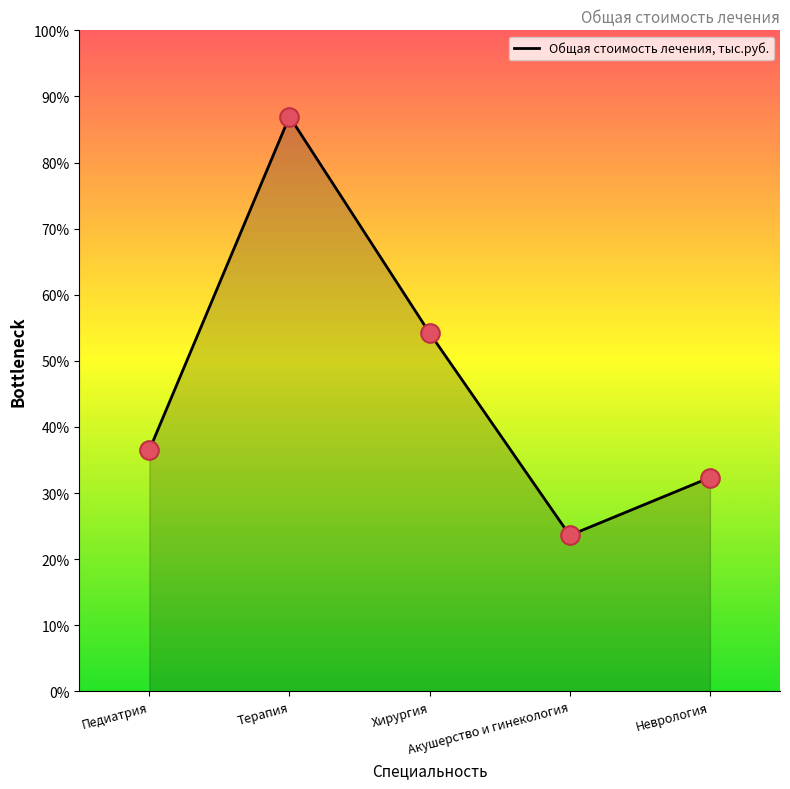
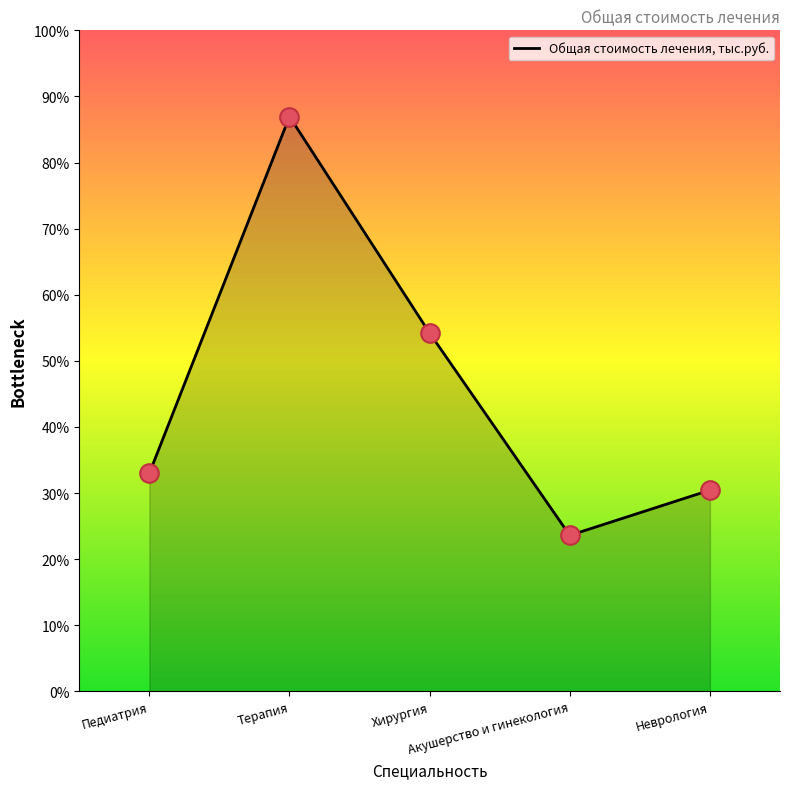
  {
-   "Педиатрия": "37%",
+   "Педиатрия": "33%",
    "Терапия": "87%",
    "Хирургия": "54%",
    "Акушерство и гинекология": "24%",
-   "Неврология": "32%"
+   "Неврология": "30%"
  }
